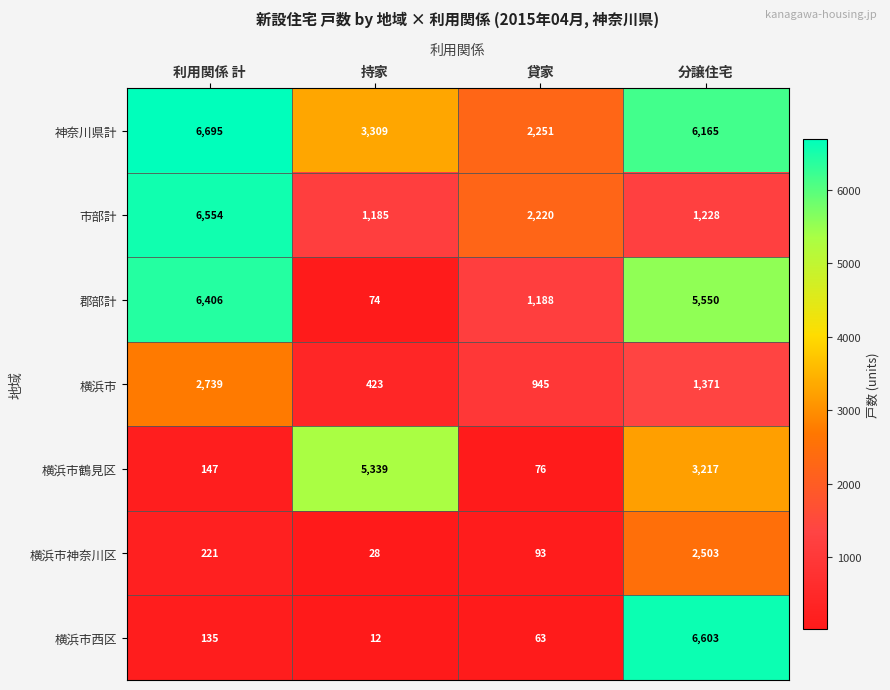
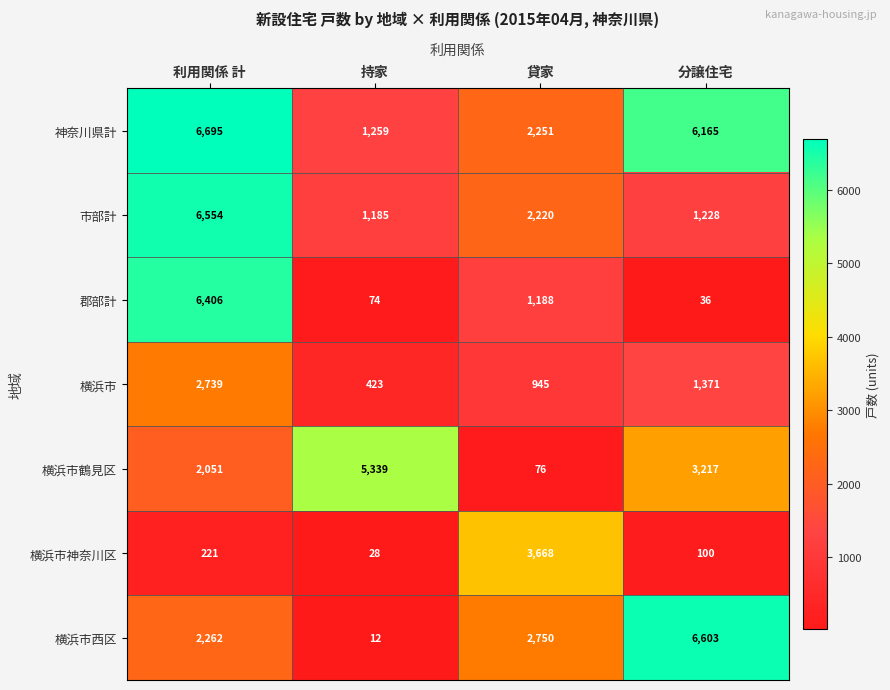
  {
    "神奈川県計": {
      "利用関係 計": "6,695",
-     "持家": "3,309",
+     "持家": "1,259",
      "貸家": "2,251",
      "分譲住宅": "6,165"
    },
    "市部計": {
      "利用関係 計": "6,554",
      "持家": "1,185",
      "貸家": "2,220",
      "分譲住宅": "1,228"
    },
    "郡部計": {
      "利用関係 計": "6,406",
      "持家": "74",
      "貸家": "1,188",
-     "分譲住宅": "5,550"
+     "分譲住宅": "36"
    },
    "横浜市": {
      "利用関係 計": "2,739",
      "持家": "423",
      "貸家": "945",
      "分譲住宅": "1,371"
    },
    "横浜市鶴見区": {
-     "利用関係 計": "147",
+     "利用関係 計": "2,051",
      "持家": "5,339",
      "貸家": "76",
      "分譲住宅": "3,217"
    },
    "横浜市神奈川区": {
      "利用関係 計": "221",
      "持家": "28",
-     "貸家": "93",
-     "分譲住宅": "2,503"
+     "貸家": "3,668",
+     "分譲住宅": "100"
    },
    "横浜市西区": {
-     "利用関係 計": "135",
+     "利用関係 計": "2,262",
      "持家": "12",
-     "貸家": "63",
+     "貸家": "2,750",
      "分譲住宅": "6,603"
    }
  }
